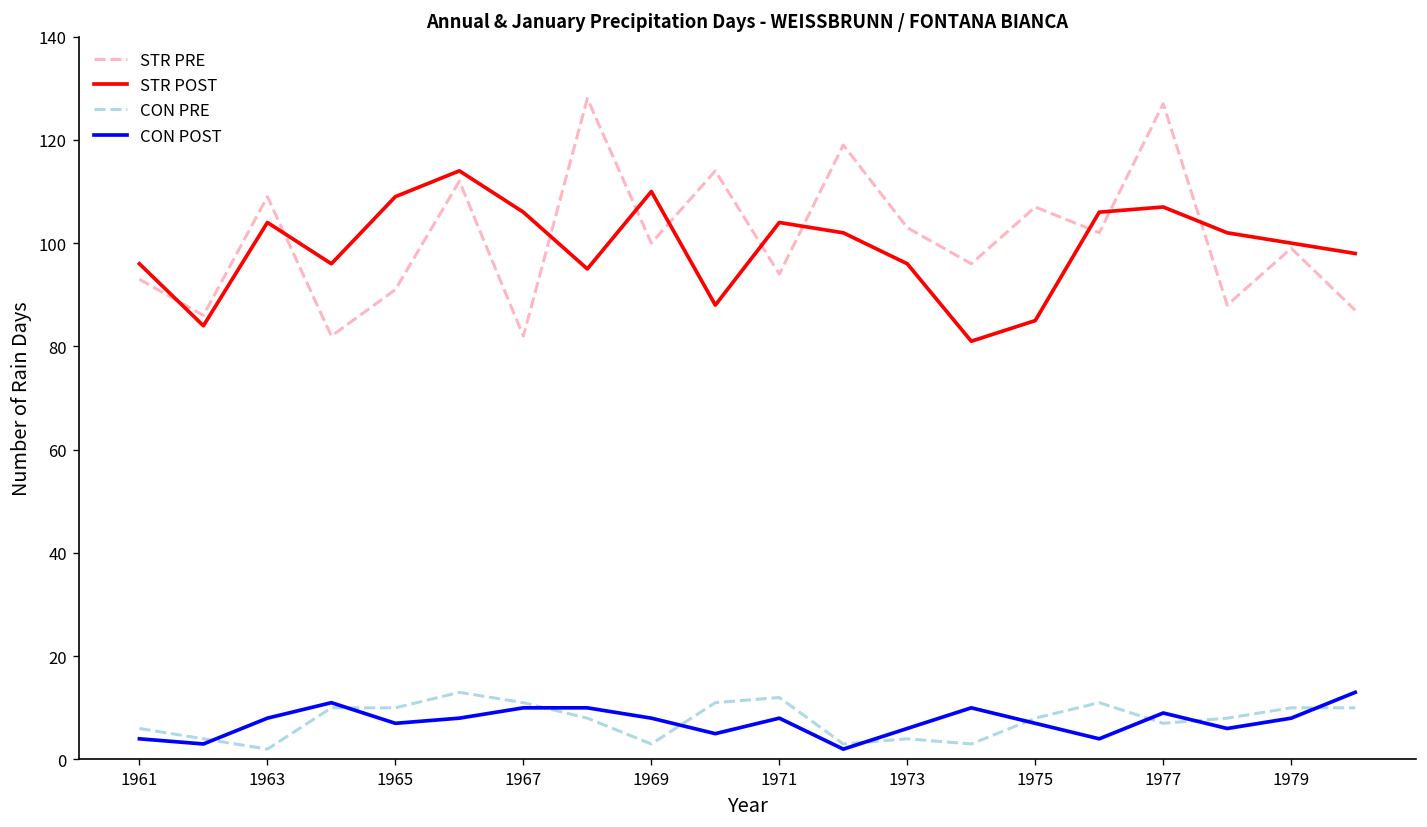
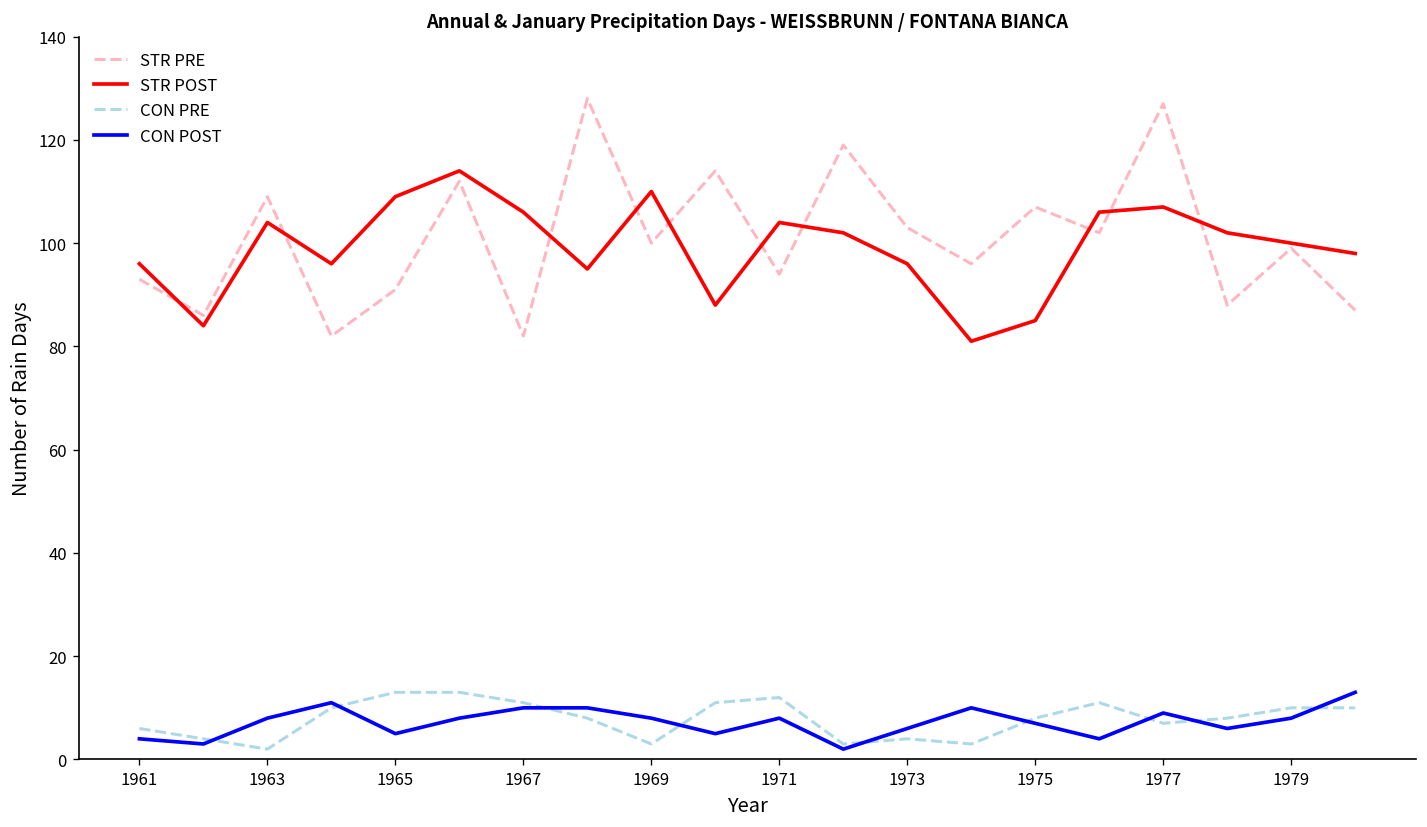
  {
    "STR PRE": {
      "1961": 93,
      "1963": 109,
      "1965": 91,
      "1967": 82,
      "1969": 100,
      "1971": 94,
      "1973": 103,
      "1975": 107,
      "1977": 127,
      "1979": 99
    },
    "STR POST": {
      "1961": 96,
      "1963": 104,
      "1965": 109,
      "1967": 106,
      "1969": 110,
      "1971": 104,
      "1973": 96,
      "1975": 85,
      "1977": 107,
      "1979": 100
    },
    "CON PRE": {
      "1961": 6,
      "1963": 2,
-     "1965": 10,
+     "1965": 13,
      "1967": 11,
      "1969": 3,
      "1971": 12,
      "1973": 4,
      "1975": 8,
      "1977": 7,
      "1979": 10
    },
    "CON POST": {
      "1961": 4,
      "1963": 8,
-     "1965": 7,
+     "1965": 5,
      "1967": 10,
      "1969": 8,
      "1971": 8,
      "1973": 6,
      "1975": 7,
      "1977": 9,
      "1979": 8
    }
  }
